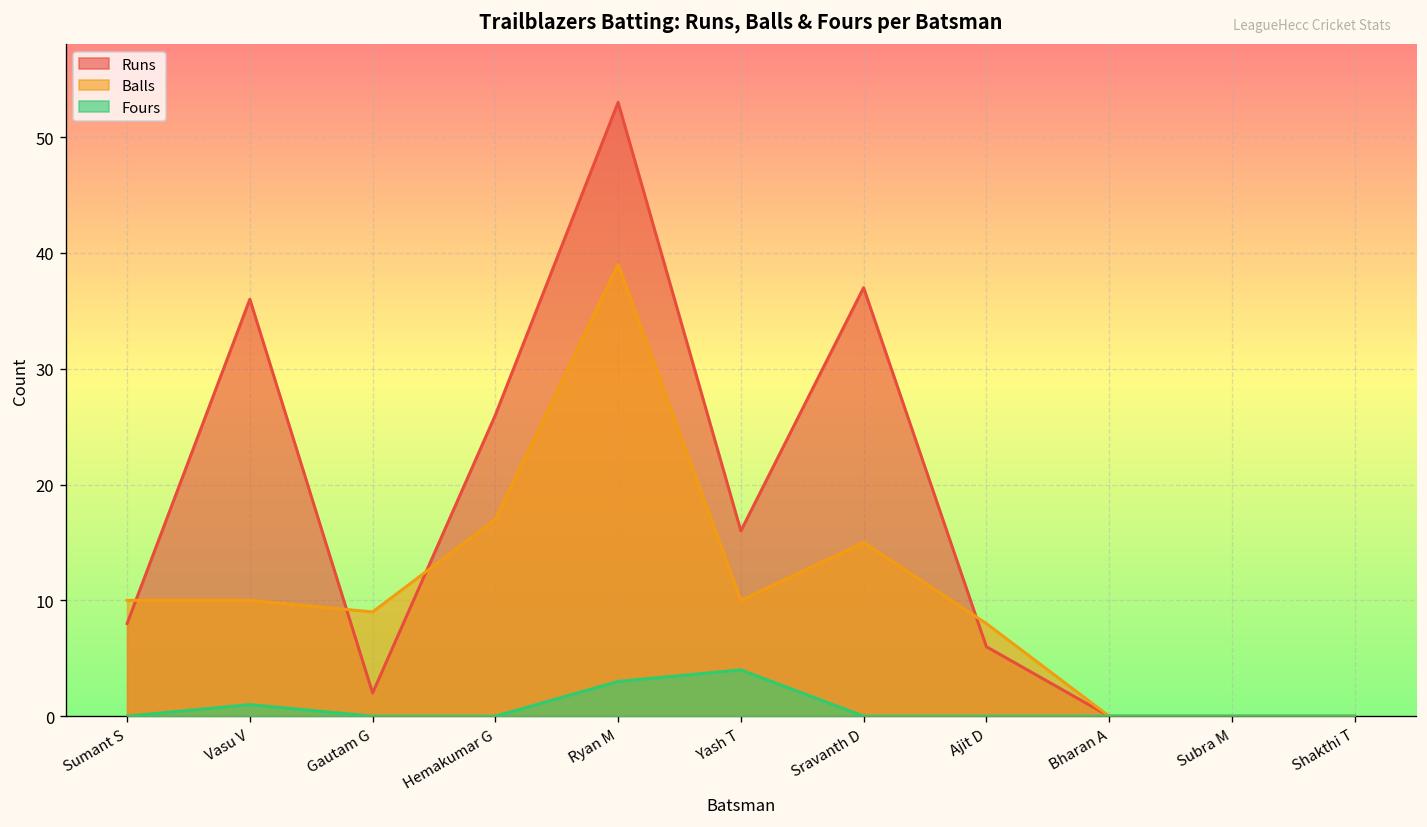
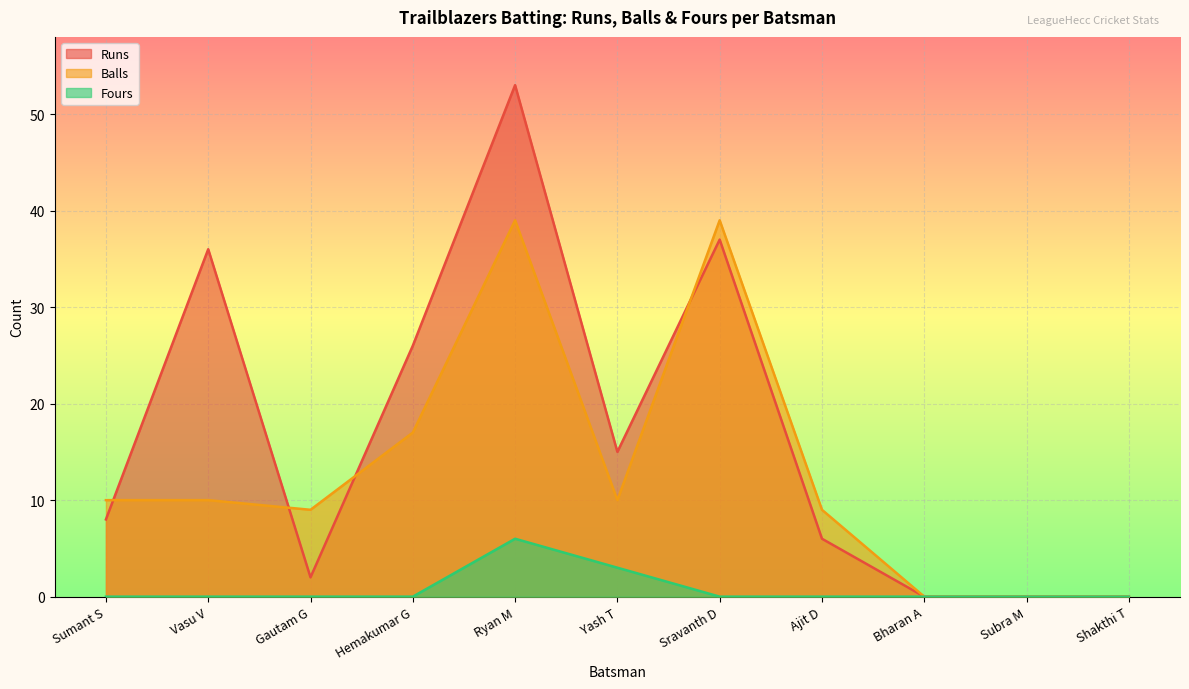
  {
    "Runs": {
      "Sumant S": 8,
      "Vasu V": 36,
      "Gautam G": 2,
      "Hemakumar G": 26,
      "Ryan M": 53,
-     "Yash T": 16,
+     "Yash T": 15,
      "Sravanth D": 37,
      "Ajit D": 6
    },
    "Balls": {
      "Sumant S": 10,
      "Vasu V": 10,
      "Gautam G": 9,
      "Hemakumar G": 17,
      "Ryan M": 39,
      "Yash T": 10,
-     "Sravanth D": 15,
-     "Ajit D": 8
+     "Sravanth D": 39,
+     "Ajit D": 9
    },
    "Fours": {
      "Sumant S": 0,
-     "Vasu V": 1,
+     "Vasu V": 0,
      "Gautam G": 0,
      "Hemakumar G": 0,
-     "Ryan M": 3,
-     "Yash T": 4,
+     "Ryan M": 6,
+     "Yash T": 3,
      "Sravanth D": 0,
      "Ajit D": 0
    }
  }
